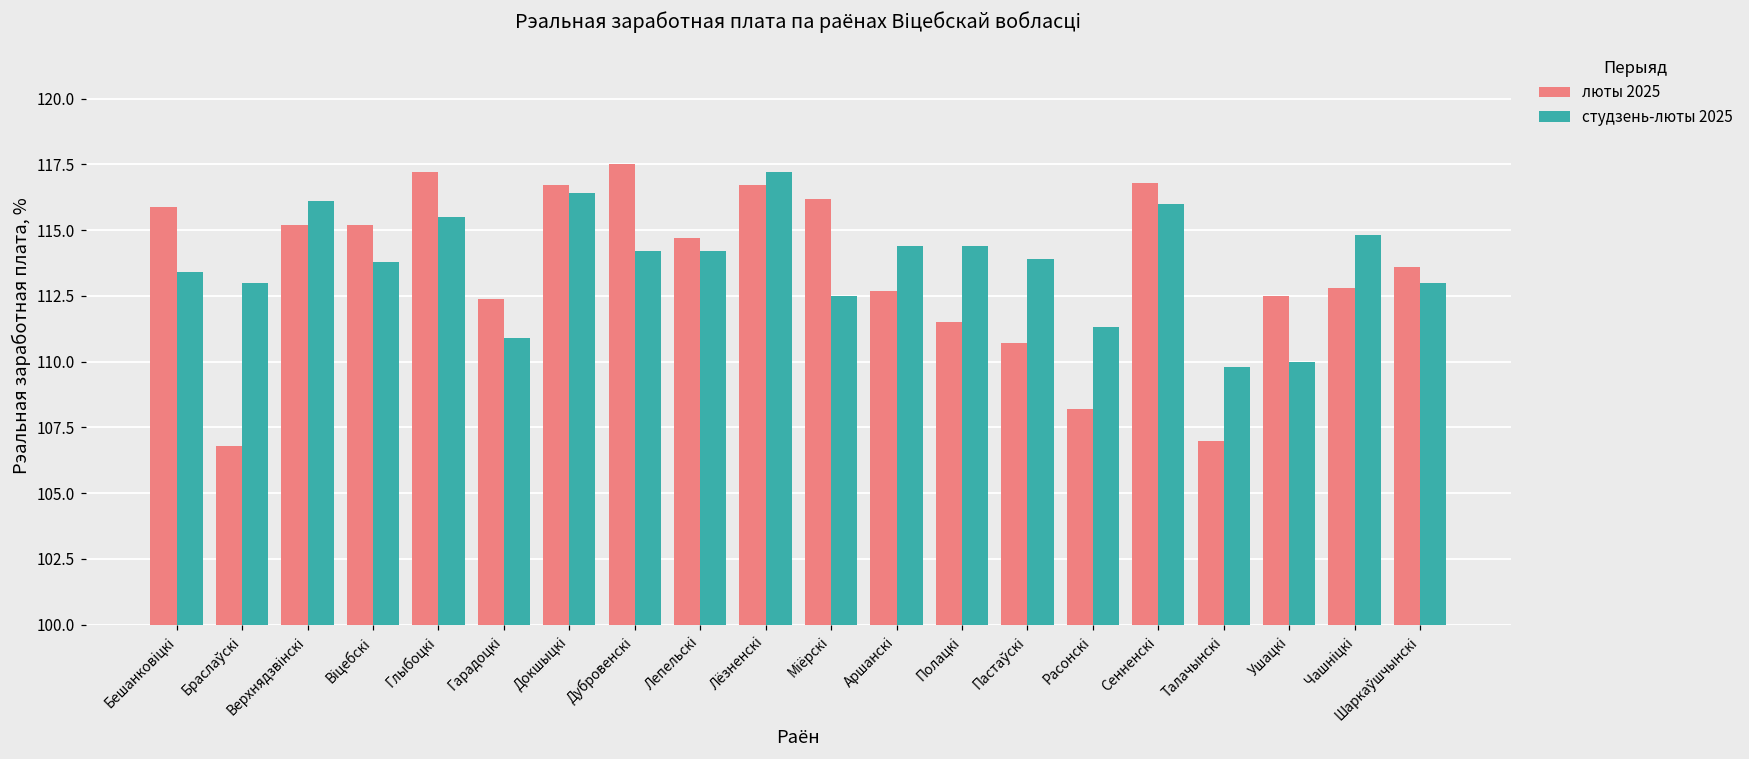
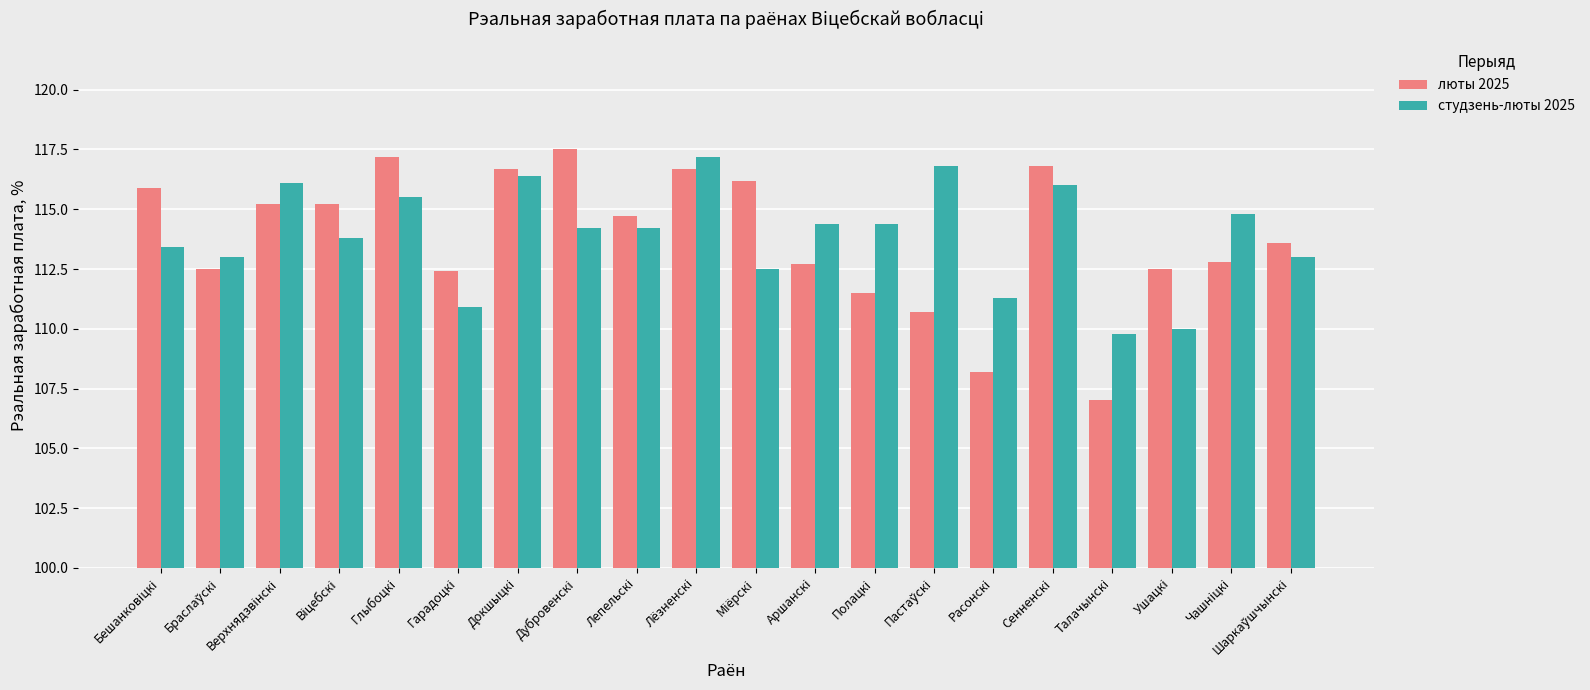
  {
    "люты 2025": {
      "Бешанковіцкі": 115.9,
-     "Браслаўскі": 106.8,
+     "Браслаўскі": 112.5,
      "Верхнядзвінскі": 115.2,
      "Віцебскі": 115.2,
      "Глыбоцкі": 117.2,
      "Гарадоцкі": 112.4,
      "Докшыцкі": 116.7,
      "Дубровенскі": 117.5,
      "Лепельскі": 114.7,
      "Лёзненскі": 116.7,
      "Міёрскі": 116.2,
      "Аршанскі": 112.7,
      "Полацкі": 111.5,
      "Пастаўскі": 110.7,
      "Расонскі": 108.2,
      "Сенненскі": 116.8,
      "Талачынскі": 107.0,
      "Ушацкі": 112.5,
      "Чашніцкі": 112.8,
      "Шаркаўшчынскі": 113.6
    },
    "студзень-люты 2025": {
      "Бешанковіцкі": 113.4,
      "Браслаўскі": 113.0,
      "Верхнядзвінскі": 116.1,
      "Віцебскі": 113.8,
      "Глыбоцкі": 115.5,
      "Гарадоцкі": 110.9,
      "Докшыцкі": 116.4,
      "Дубровенскі": 114.2,
      "Лепельскі": 114.2,
      "Лёзненскі": 117.2,
      "Міёрскі": 112.5,
      "Аршанскі": 114.4,
      "Полацкі": 114.4,
-     "Пастаўскі": 113.9,
+     "Пастаўскі": 116.8,
      "Расонскі": 111.3,
      "Сенненскі": 116.0,
      "Талачынскі": 109.8,
      "Ушацкі": 110.0,
      "Чашніцкі": 114.8,
      "Шаркаўшчынскі": 113.0
    }
  }
